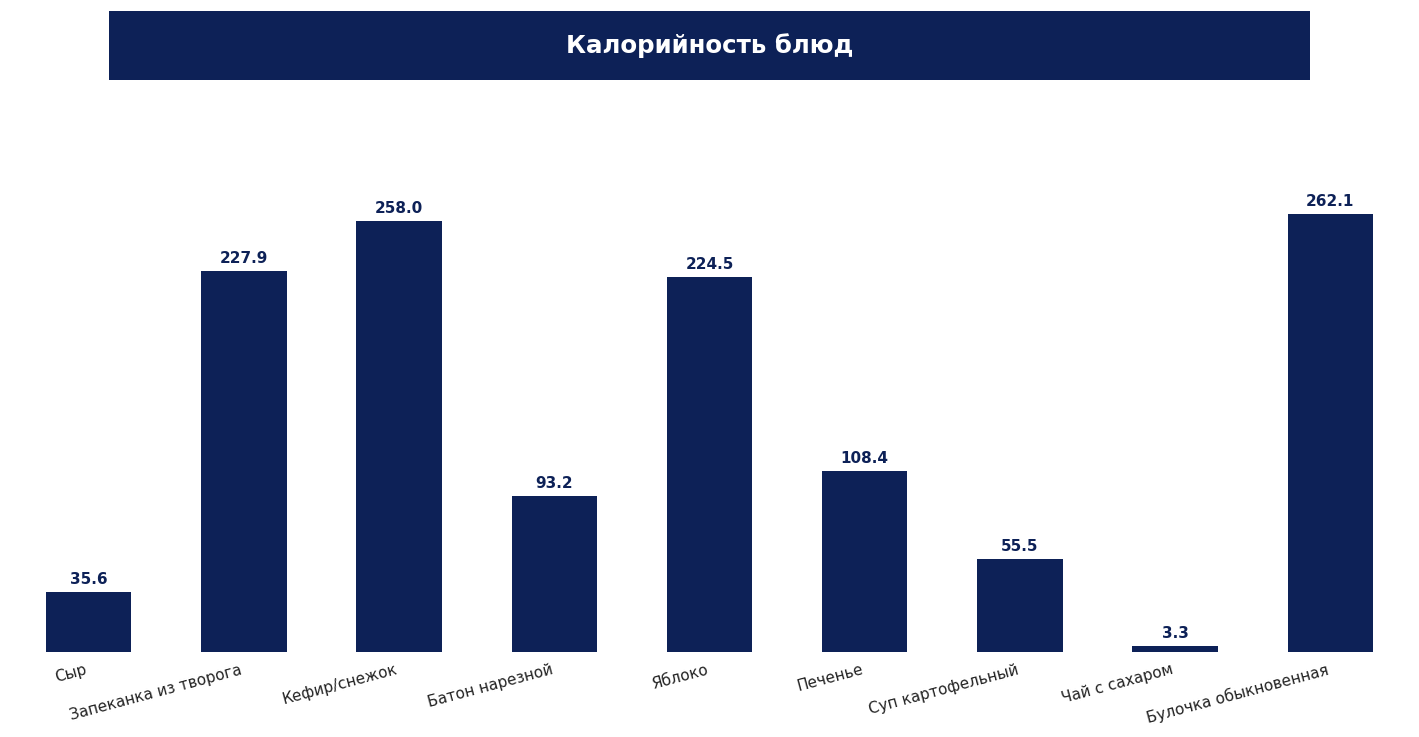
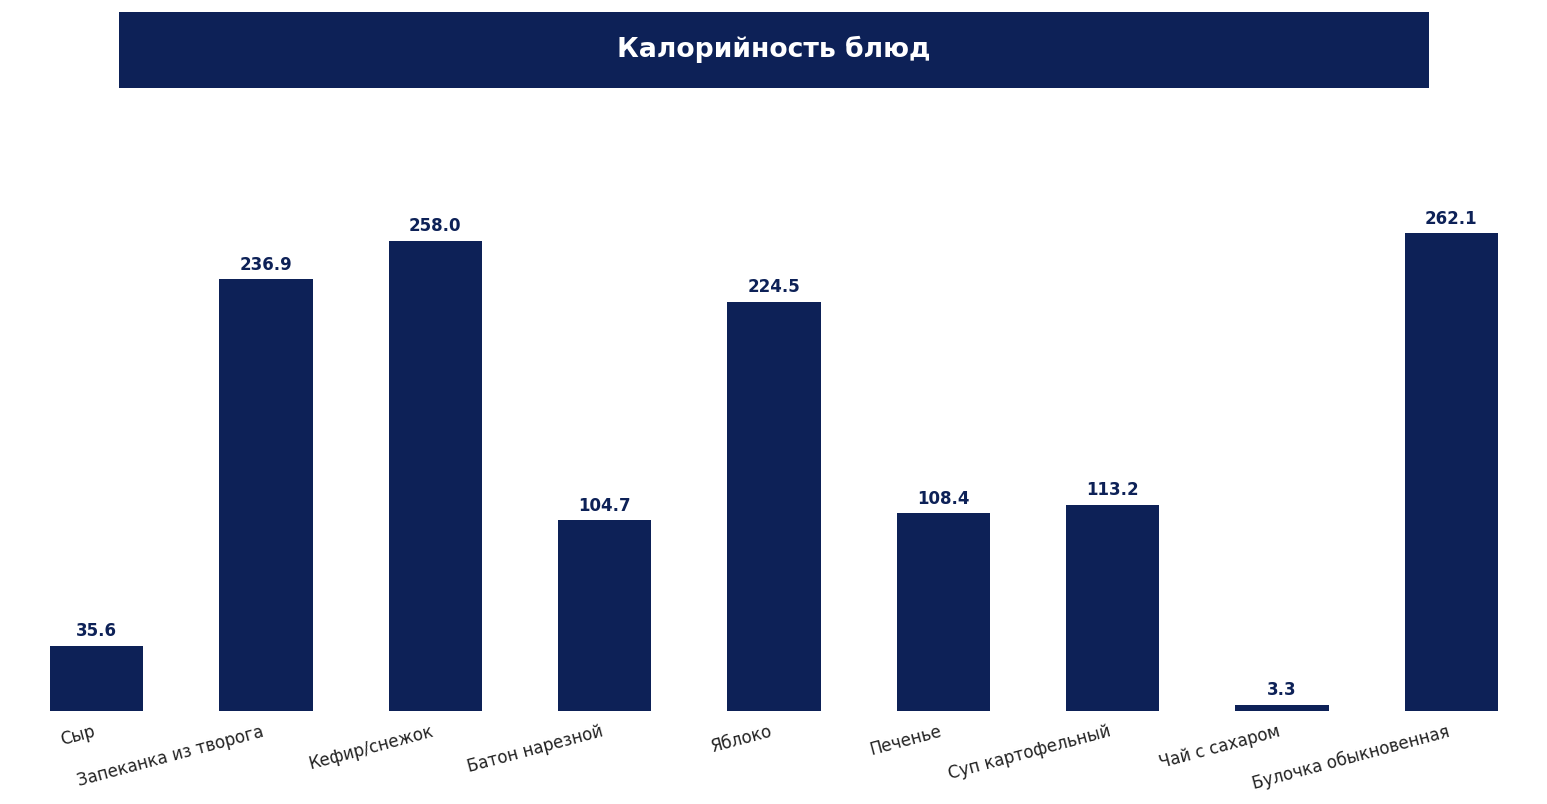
  {
    "Сыр": 35.6,
-   "Запеканка из творога": 227.9,
+   "Запеканка из творога": 236.9,
    "Кефир/снежок": 258.0,
-   "Батон нарезной": 93.2,
+   "Батон нарезной": 104.7,
    "Яблоко": 224.5,
    "Печенье": 108.4,
-   "Суп картофельный": 55.5,
+   "Суп картофельный": 113.2,
    "Чай с сахаром": 3.3,
    "Булочка обыкновенная": 262.1
  }
